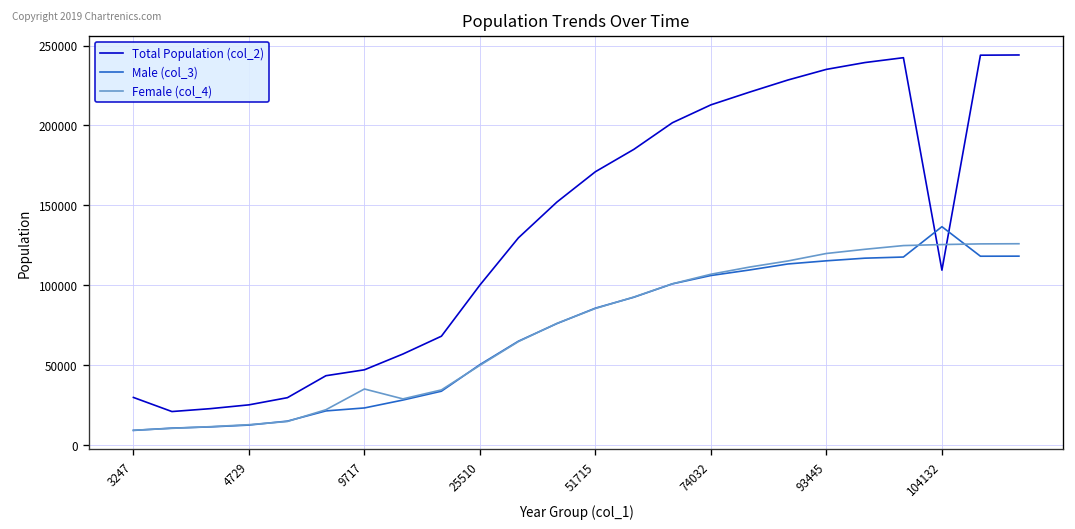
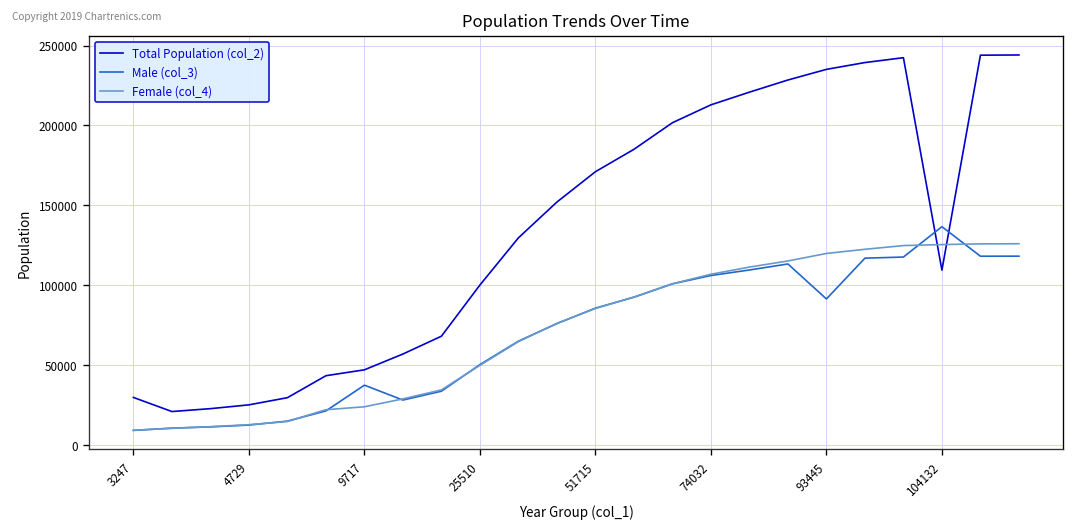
  {
    "Total Population (col_2)": {
      "3247": 30000,
      "4729": 25000,
      "9717": 47000,
      "25510": 100000,
      "51715": 171000,
      "74032": 213000,
      "93445": 235000,
      "104132": 109000
    },
    "Male (col_3)": {
-     "9717": 23000,
-     "93445": 115000,
+     "9717": 37000,
+     "93445": 91000,
      "104132": 137000
    },
    "Female (col_4)": {
-     "9717": 35000,
+     "9717": 24000,
      "93445": 120000,
      "104132": 125000
    }
  }
